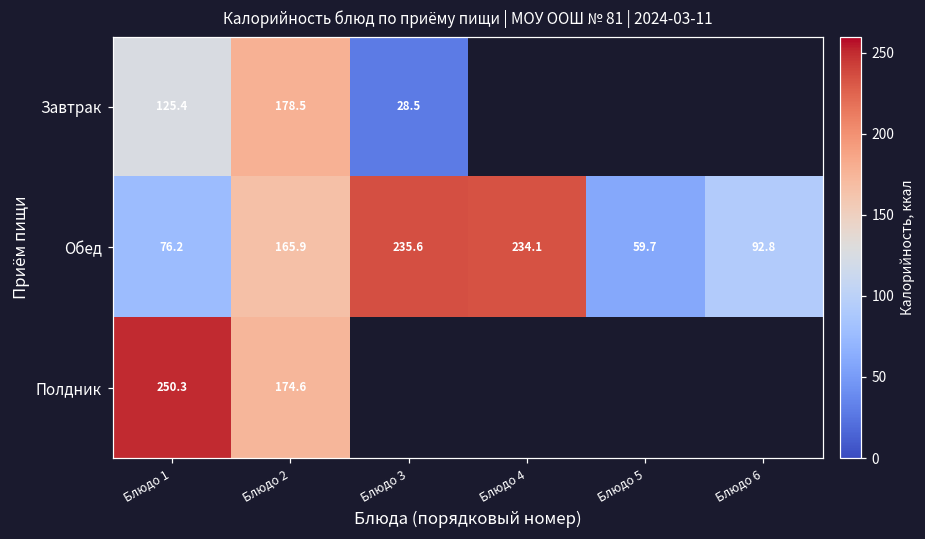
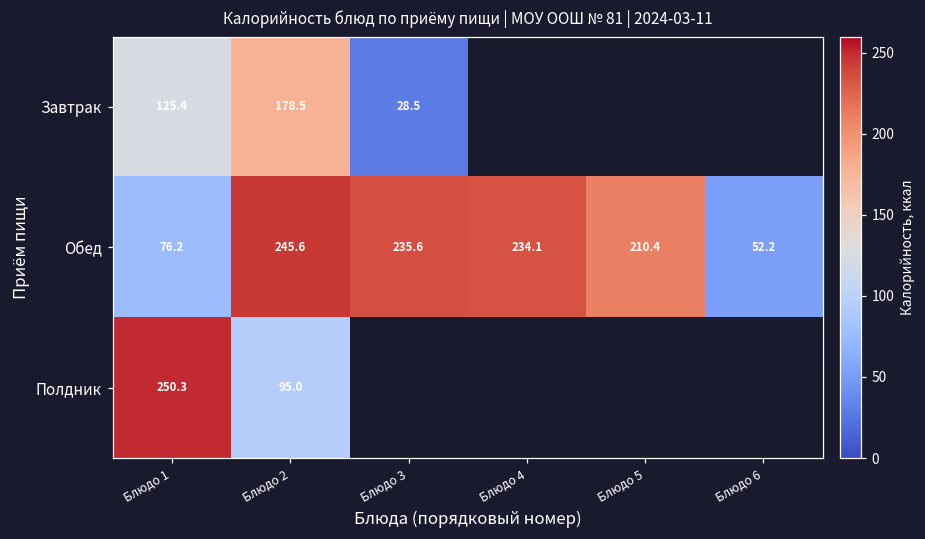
  {
    "Завтрак": {
      "Блюдо 2": 178.5,
      "Блюдо 3": 28.5
    },
    "Обед": {
      "Блюдо 1": 76.2,
-     "Блюдо 2": 165.9,
+     "Блюдо 2": 245.6,
      "Блюдо 3": 235.6,
      "Блюдо 4": 234.1,
-     "Блюдо 5": 59.7,
-     "Блюдо 6": 92.8
+     "Блюдо 5": 210.4,
+     "Блюдо 6": 52.2
    },
    "Полдник": {
      "Блюдо 1": 250.3,
-     "Блюдо 2": 174.6
+     "Блюдо 2": 95.0
    }
  }
